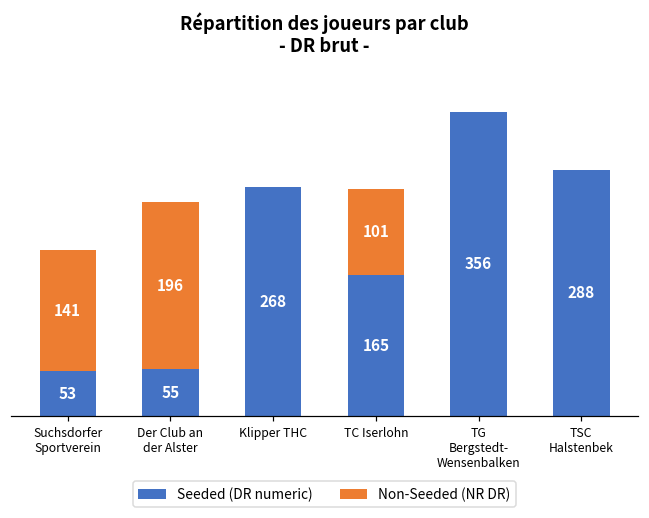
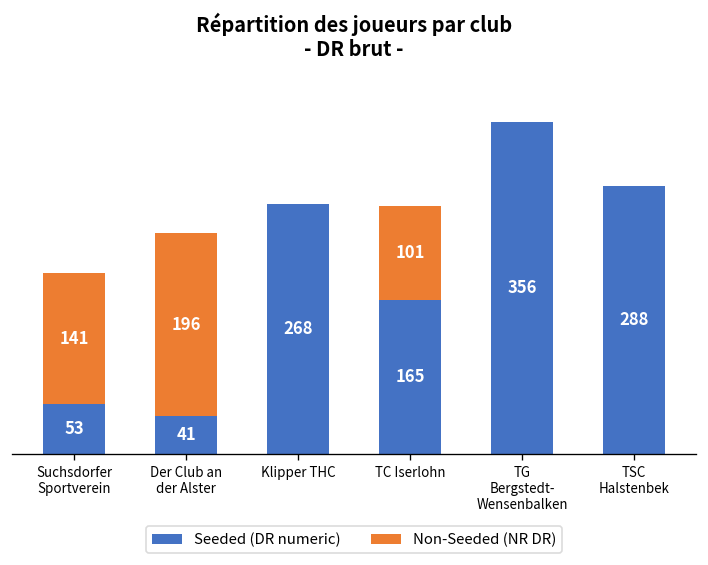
  {
    "Seeded (DR numeric)": {
      "Suchsdorfer Sportverein": 53,
-     "Der Club an der Alster": 55,
+     "Der Club an der Alster": 41,
      "Klipper THC": 268,
      "TC Iserlohn": 165,
      "TG Bergstedt- Wensenbalken": 356,
      "TSC Halstenbek": 288
    },
    "Non-Seeded (NR DR)": {
      "Suchsdorfer Sportverein": 141,
      "Der Club an der Alster": 196,
      "TC Iserlohn": 101
    }
  }
